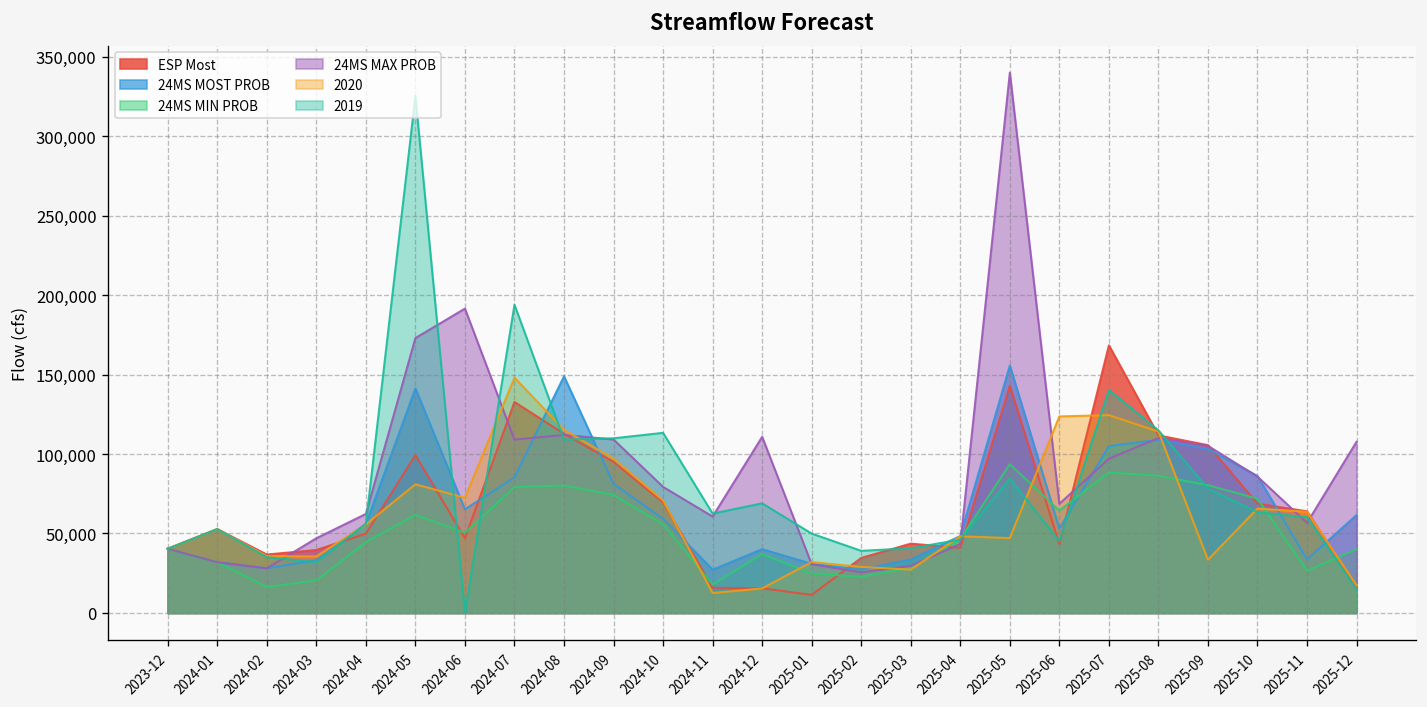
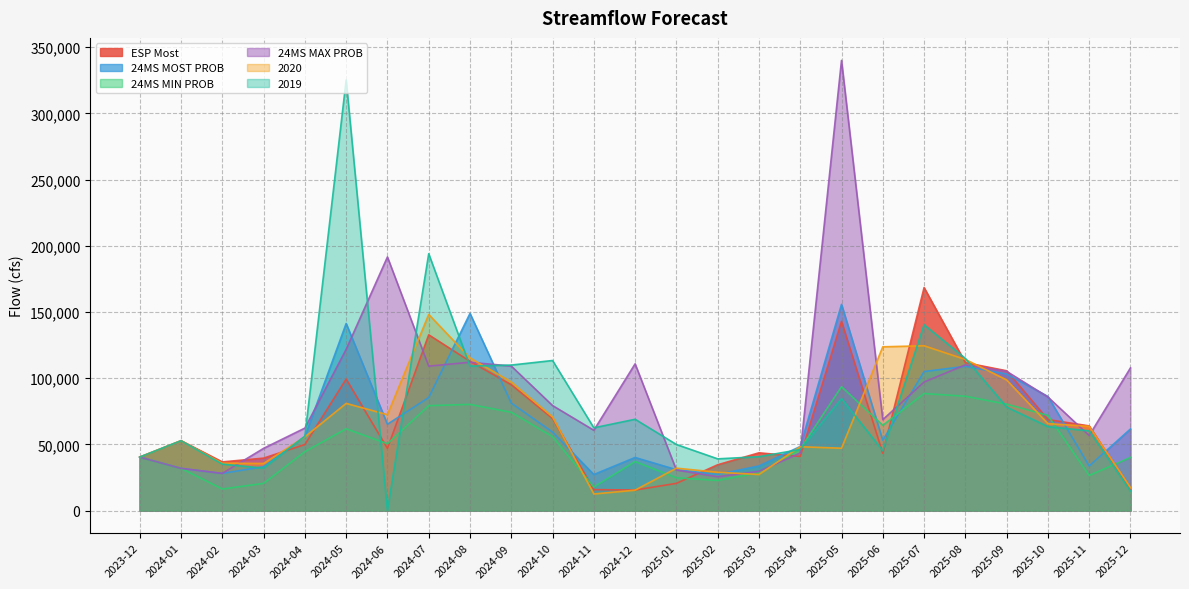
  {
    "ESP Most": {
      "2024-03": "40,000",
      "2024-04": "50,000",
      "2024-05": "99,000",
      "2024-06": "47,000",
      "2024-07": "133,000",
      "2024-09": "95,000",
      "2024-11": "16,000",
-     "2025-01": "11,000",
+     "2025-01": "21,000",
      "2025-02": "35,000",
      "2025-03": "44,000",
      "2025-04": "41,000",
      "2025-05": "143,000",
      "2025-06": "43,000",
      "2025-07": "168,000",
      "2025-10": "69,000"
    },
    "24MS MOST PROB": {
      "2024-05": "141,000",
      "2024-06": "65,000",
      "2024-07": "85,000",
      "2024-08": "149,000",
      "2024-09": "81,000",
      "2024-10": "59,000",
      "2024-11": "27,000",
      "2024-12": "40,000",
      "2025-03": "34,000",
      "2025-05": "156,000",
      "2025-06": "53,000",
      "2025-07": "105,000",
      "2025-09": "103,000",
      "2025-11": "34,000",
      "2025-12": "62,000"
    },
    "24MS MAX PROB": {
      "2024-03": "47,000",
      "2024-04": "62,000",
-     "2024-05": "173,000",
+     "2024-05": "122,000",
      "2024-06": "192,000",
      "2024-07": "109,000",
      "2024-10": "79,000",
      "2024-12": "111,000",
      "2025-04": "43,000",
      "2025-05": "340,000",
      "2025-06": "69,000",
      "2025-07": "97,000",
      "2025-11": "57,000",
      "2025-12": "108,000"
    },
    "2020": {
      "2024-03": "36,000",
      "2024-05": "81,000",
      "2024-06": "72,000",
      "2024-07": "148,000",
      "2024-08": "115,000",
      "2024-09": "97,000",
      "2024-11": "13,000",
      "2025-05": "47,000",
      "2025-06": "124,000",
      "2025-07": "124,000",
-     "2025-09": "33,000",
+     "2025-09": "99,000",
      "2025-10": "66,000"
    }
  }
